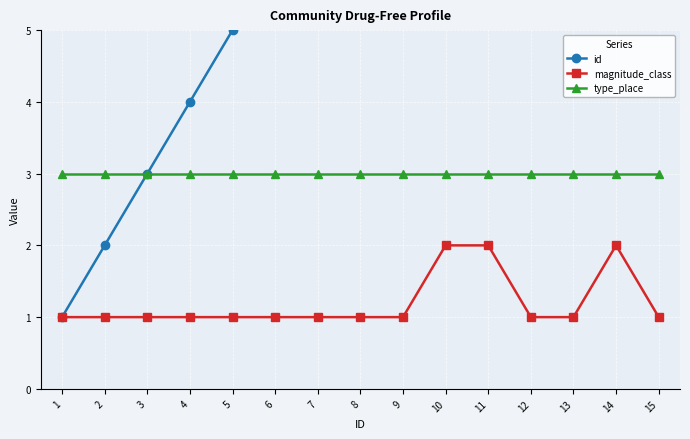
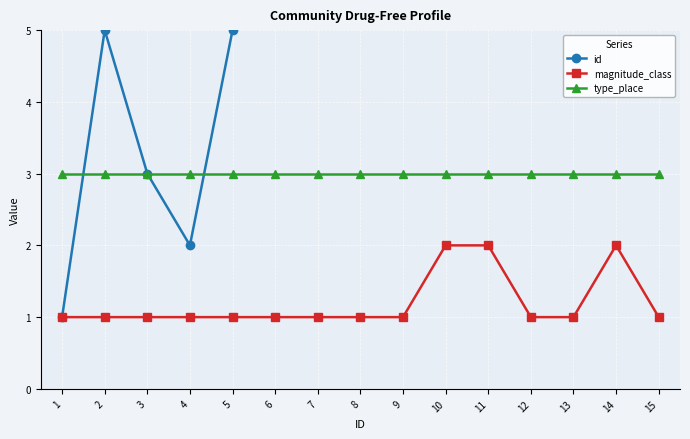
  {
    "id": {
-     "2": 2,
-     "4": 4,
+     "2": 5,
+     "4": 2,
      "5": 5
    },
    "magnitude_class": {
      "2": 1,
      "3": 1,
      "4": 1,
      "5": 1,
      "6": 1,
      "7": 1,
      "8": 1,
      "9": 1,
      "10": 2,
      "11": 2,
      "12": 1,
      "13": 1,
      "14": 2,
      "15": 1
    },
    "type_place": {
      "1": 3,
      "2": 3,
      "4": 3,
      "5": 3,
      "6": 3,
      "7": 3,
      "8": 3,
      "9": 3,
      "10": 3,
      "11": 3,
      "12": 3,
      "13": 3,
      "14": 3,
      "15": 3
    }
  }
